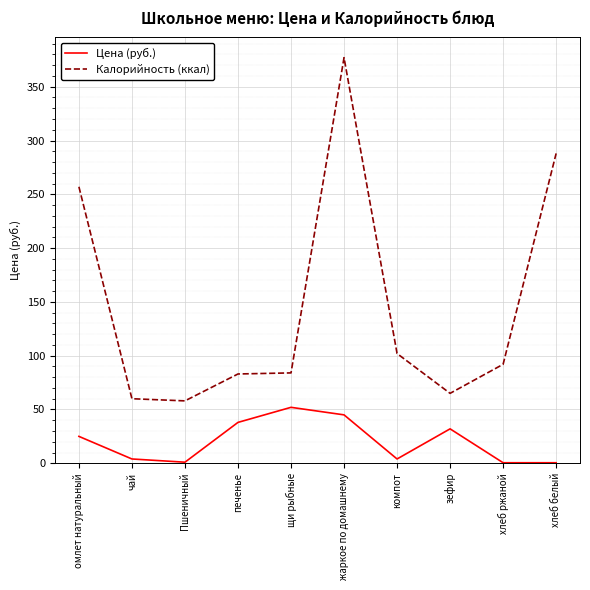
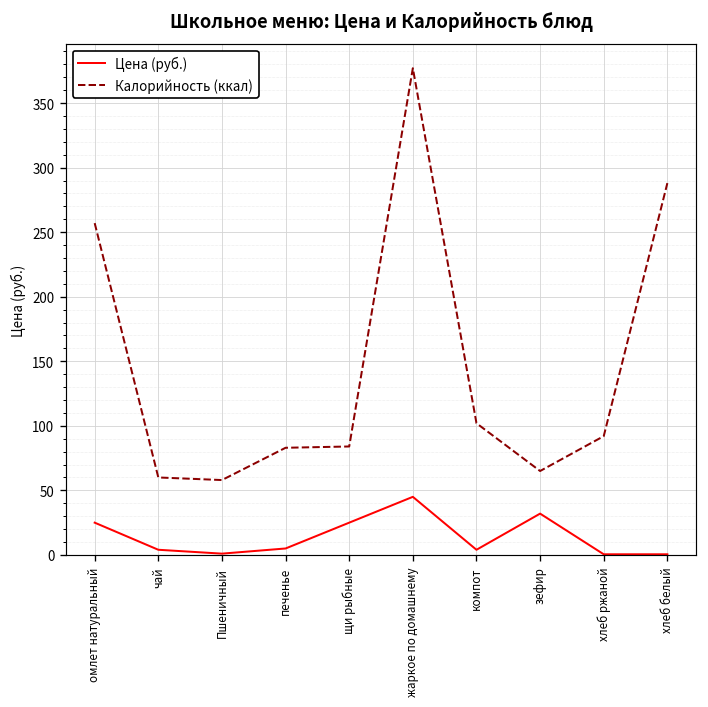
  {
    "Цена (руб.)": {
      "омлет натуральный": 25,
      "чай": 4,
      "Пшеничный": 1,
-     "печенье": 38,
-     "щи рыбные": 52,
+     "печенье": 5,
+     "щи рыбные": 25,
      "жаркое по домашнему": 45,
      "компот": 4,
      "зефир": 32,
      "хлеб ржаной": 1,
      "хлеб белый": 1
    },
    "Калорийность (ккал)": {
      "омлет натуральный": 257,
      "чай": 60,
      "Пшеничный": 58,
      "печенье": 83,
      "щи рыбные": 84,
      "жаркое по домашнему": 377,
      "компот": 102,
      "зефир": 65,
      "хлеб ржаной": 92,
      "хлеб белый": 288
    }
  }
